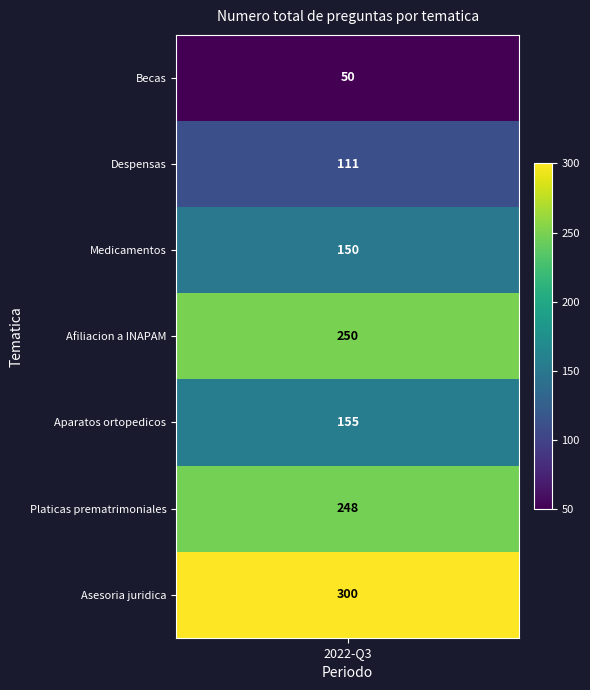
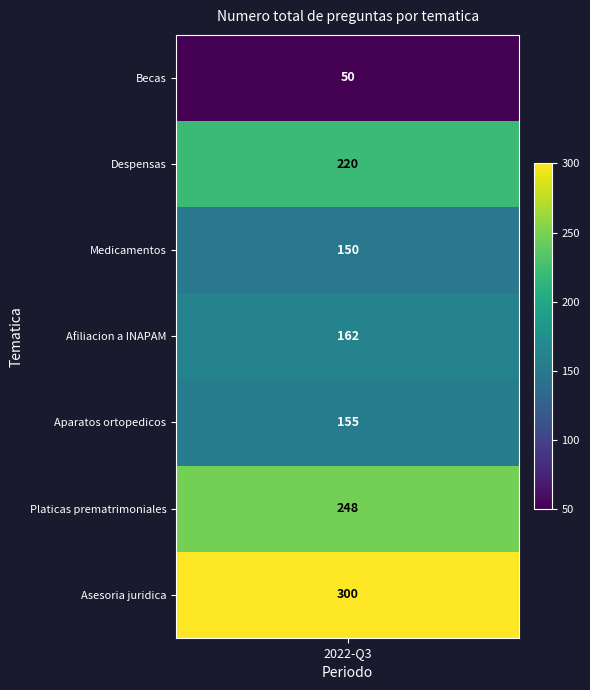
  {
    "Becas": {
      "2022-Q3": 50
    },
    "Despensas": {
-     "2022-Q3": 111
+     "2022-Q3": 220
    },
    "Medicamentos": {
      "2022-Q3": 150
    },
    "Afiliacion a INAPAM": {
-     "2022-Q3": 250
+     "2022-Q3": 162
    },
    "Aparatos ortopedicos": {
      "2022-Q3": 155
    },
    "Platicas prematrimoniales": {
      "2022-Q3": 248
    },
    "Asesoria juridica": {
      "2022-Q3": 300
    }
  }
